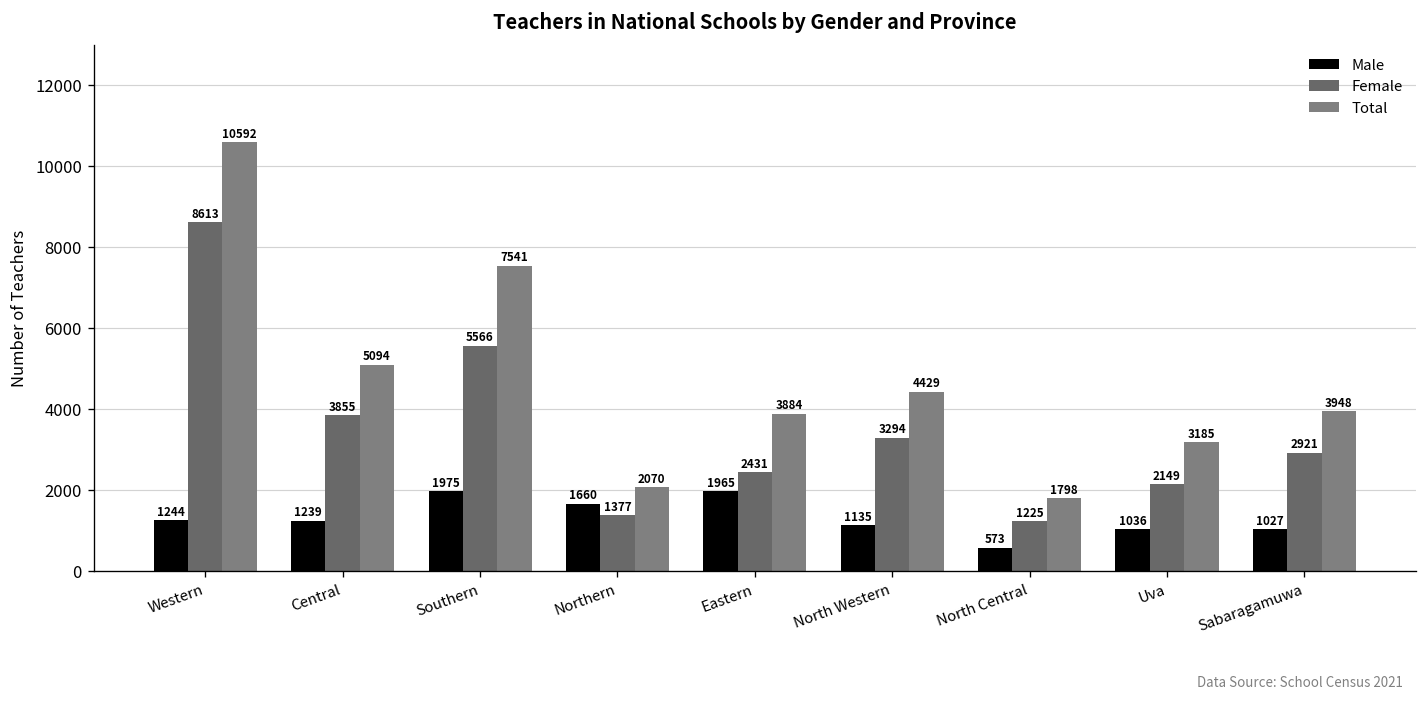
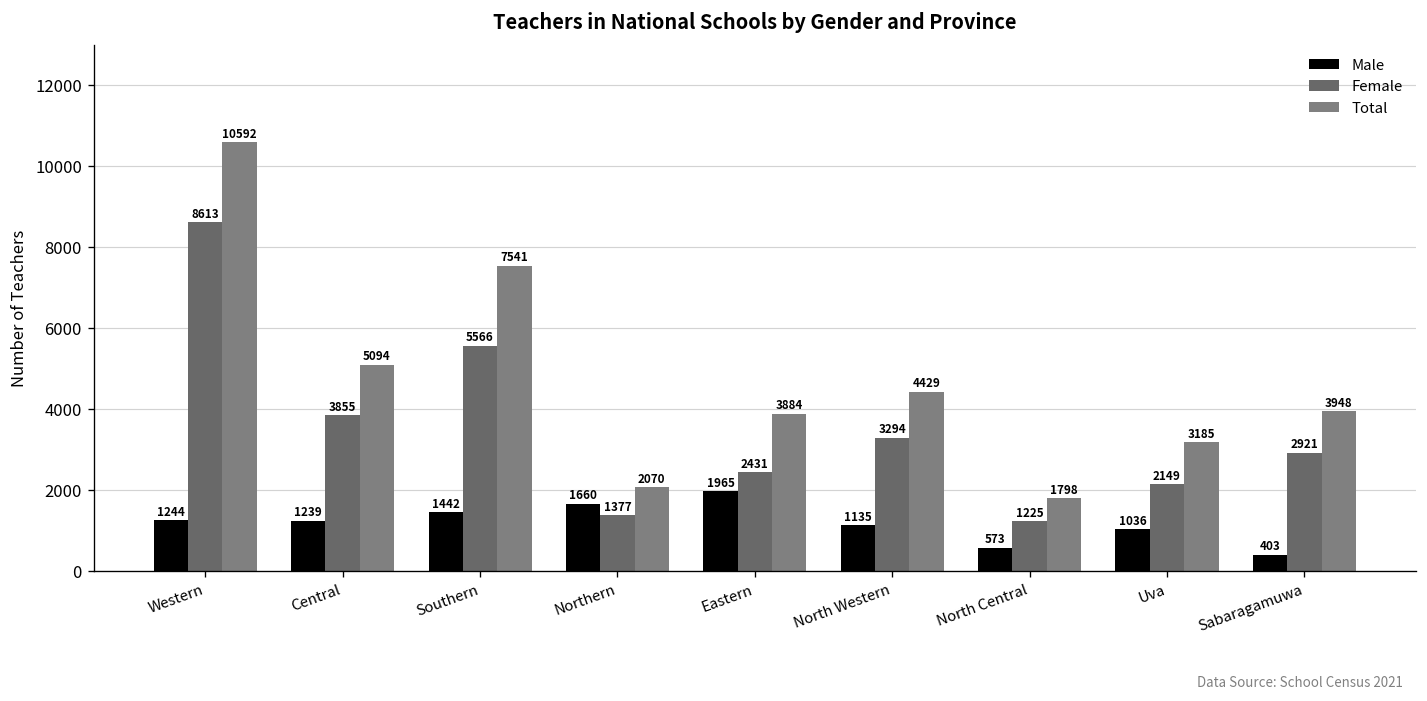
  {
    "Male": {
      "Western": 1244,
      "Central": 1239,
-     "Southern": 1975,
+     "Southern": 1442,
      "Northern": 1660,
      "Eastern": 1965,
      "North Western": 1135,
      "North Central": 573,
      "Uva": 1036,
-     "Sabaragamuwa": 1027
+     "Sabaragamuwa": 403
    }
  }
